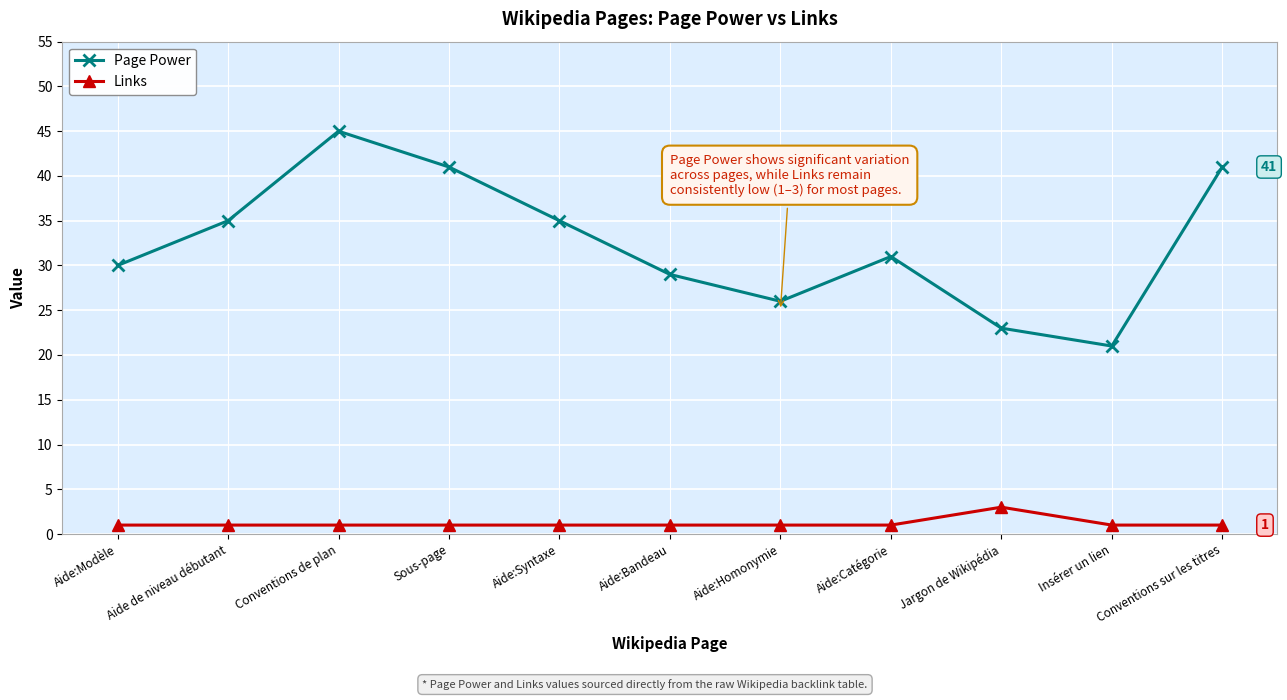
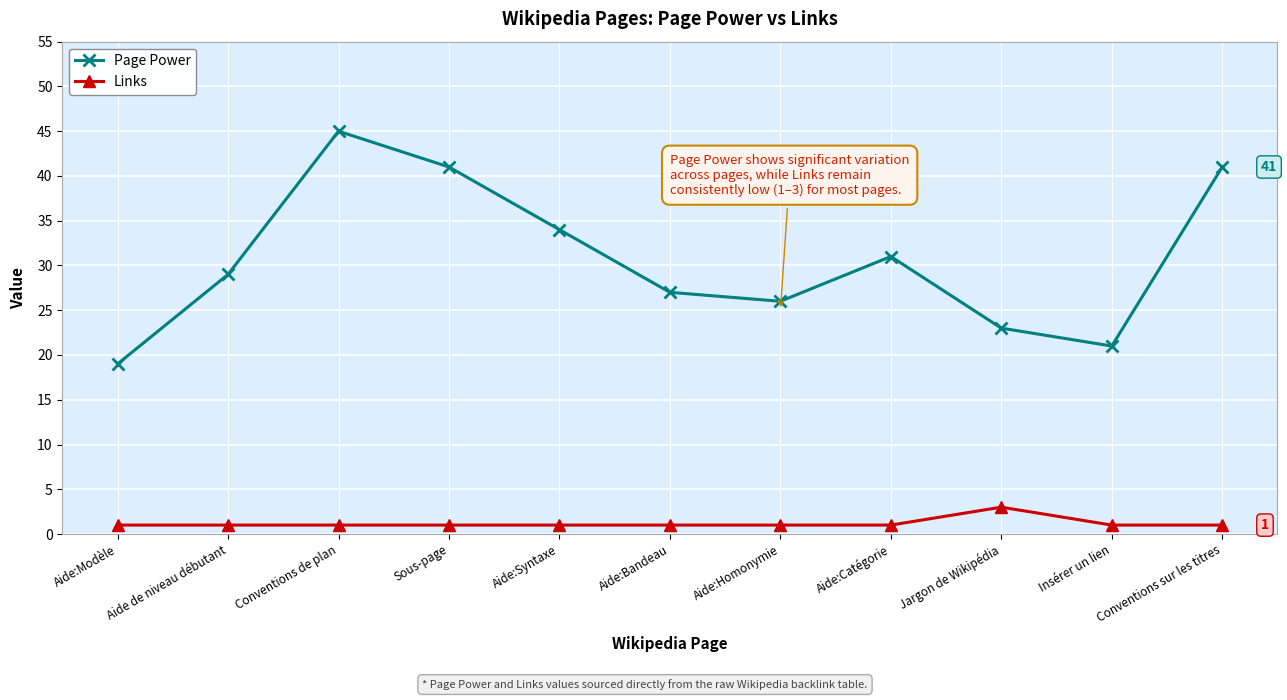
  {
    "Page Power": {
-     "Aide:Modèle": 30,
-     "Aide de niveau débutant": 35,
+     "Aide:Modèle": 19,
+     "Aide de niveau débutant": 29,
      "Conventions de plan": 45,
      "Sous-page": 41,
-     "Aide:Syntaxe": 35,
-     "Aide:Bandeau": 29,
+     "Aide:Syntaxe": 34,
+     "Aide:Bandeau": 27,
      "Jargon de Wikipédia": 23,
      "Insérer un lien": 21,
      "Conventions sur les titres": 41
    },
    "Links": {
      "Aide:Modèle": 1,
      "Aide de niveau débutant": 1,
      "Conventions de plan": 1,
      "Sous-page": 1,
      "Aide:Syntaxe": 1,
      "Aide:Bandeau": 1,
      "Aide:Homonymie": 1,
      "Aide:Catégorie": 1,
      "Jargon de Wikipédia": 3,
      "Insérer un lien": 1,
      "Conventions sur les titres": 1
    }
  }
